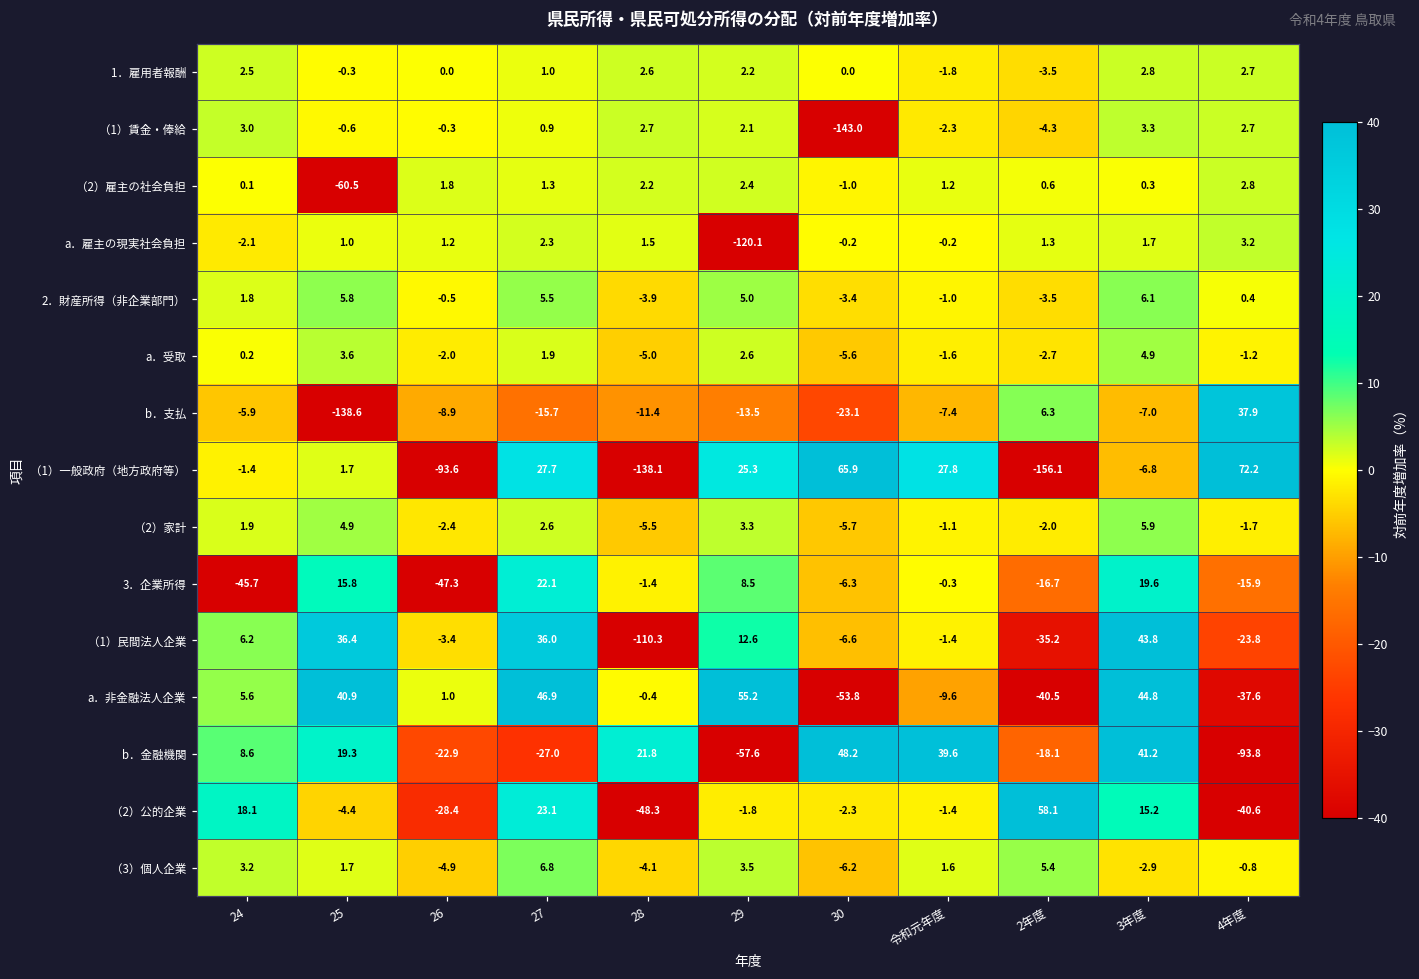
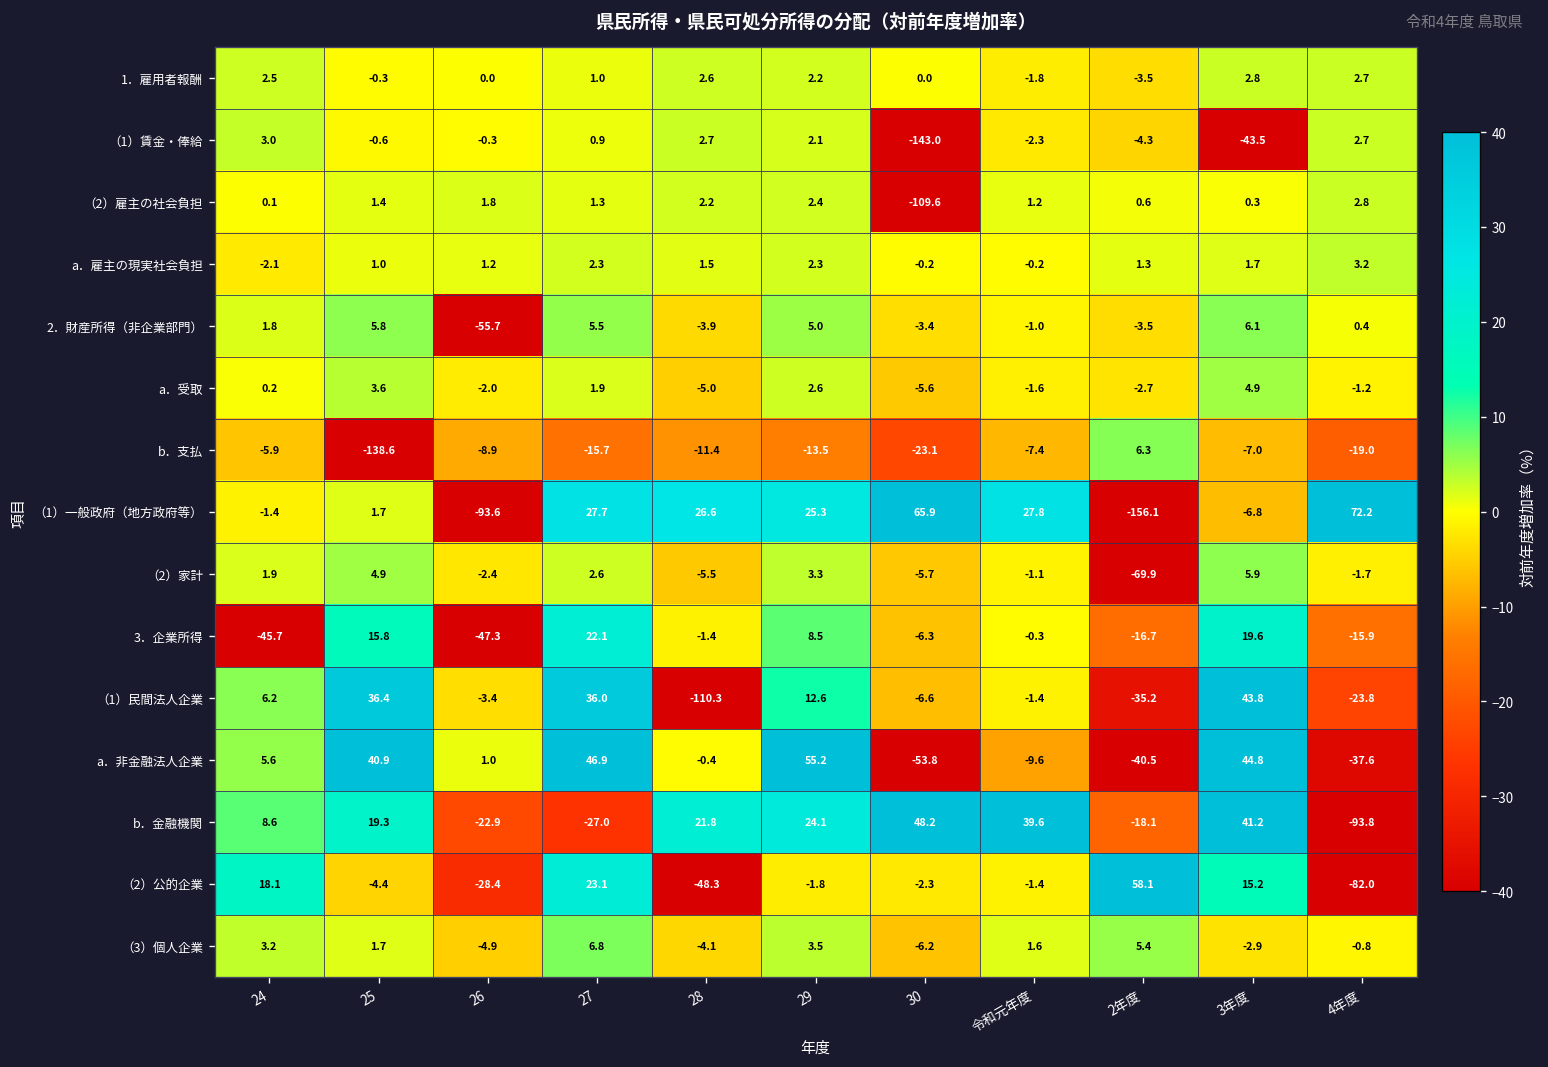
  {
    "1．雇用者報酬": {
      "24": 2.5,
      "25": -0.3,
      "26": 0.0,
      "27": 1.0,
      "28": 2.6,
      "29": 2.2,
      "30": 0.0,
      "令和元年度": -1.8,
      "2年度": -3.5,
      "3年度": 2.8,
      "4年度": 2.7
    },
    "（1）賃金・俸給": {
      "24": 3.0,
      "25": -0.6,
      "26": -0.3,
      "27": 0.9,
      "28": 2.7,
      "29": 2.1,
      "30": -143.0,
      "令和元年度": -2.3,
      "2年度": -4.3,
-     "3年度": 3.3,
+     "3年度": -43.5,
      "4年度": 2.7
    },
    "（2）雇主の社会負担": {
      "24": 0.1,
-     "25": -60.5,
+     "25": 1.4,
      "26": 1.8,
      "27": 1.3,
      "28": 2.2,
      "29": 2.4,
-     "30": -1.0,
+     "30": -109.6,
      "令和元年度": 1.2,
      "2年度": 0.6,
      "3年度": 0.3,
      "4年度": 2.8
    },
    "a．雇主の現実社会負担": {
      "24": -2.1,
      "25": 1.0,
      "26": 1.2,
      "27": 2.3,
      "28": 1.5,
-     "29": -120.1,
+     "29": 2.3,
      "30": -0.2,
      "令和元年度": -0.2,
      "2年度": 1.3,
      "3年度": 1.7,
      "4年度": 3.2
    },
    "2．財産所得（非企業部門）": {
      "24": 1.8,
      "25": 5.8,
-     "26": -0.5,
+     "26": -55.7,
      "27": 5.5,
      "28": -3.9,
      "29": 5.0,
      "30": -3.4,
      "令和元年度": -1.0,
      "2年度": -3.5,
      "3年度": 6.1,
      "4年度": 0.4
    },
    "a．受取": {
      "24": 0.2,
      "25": 3.6,
      "26": -2.0,
      "27": 1.9,
      "28": -5.0,
      "29": 2.6,
      "30": -5.6,
      "令和元年度": -1.6,
      "2年度": -2.7,
      "3年度": 4.9,
      "4年度": -1.2
    },
    "b．支払": {
      "24": -5.9,
      "25": -138.6,
      "26": -8.9,
      "27": -15.7,
      "28": -11.4,
      "29": -13.5,
      "30": -23.1,
      "令和元年度": -7.4,
      "2年度": 6.3,
      "3年度": -7.0,
-     "4年度": 37.9
+     "4年度": -19.0
    },
    "（1）一般政府（地方政府等）": {
      "24": -1.4,
      "25": 1.7,
      "26": -93.6,
      "27": 27.7,
-     "28": -138.1,
+     "28": 26.6,
      "29": 25.3,
      "30": 65.9,
      "令和元年度": 27.8,
      "2年度": -156.1,
      "3年度": -6.8,
      "4年度": 72.2
    },
    "（2）家計": {
      "24": 1.9,
      "25": 4.9,
      "26": -2.4,
      "27": 2.6,
      "28": -5.5,
      "29": 3.3,
      "30": -5.7,
      "令和元年度": -1.1,
-     "2年度": -2.0,
+     "2年度": -69.9,
      "3年度": 5.9,
      "4年度": -1.7
    },
    "3．企業所得": {
      "24": -45.7,
      "25": 15.8,
      "26": -47.3,
      "27": 22.1,
      "28": -1.4,
      "29": 8.5,
      "30": -6.3,
      "令和元年度": -0.3,
      "2年度": -16.7,
      "3年度": 19.6,
      "4年度": -15.9
    },
    "（1）民間法人企業": {
      "24": 6.2,
      "25": 36.4,
      "26": -3.4,
      "27": 36.0,
      "28": -110.3,
      "29": 12.6,
      "30": -6.6,
      "令和元年度": -1.4,
      "2年度": -35.2,
      "3年度": 43.8,
      "4年度": -23.8
    },
    "a．非金融法人企業": {
      "24": 5.6,
      "25": 40.9,
      "26": 1.0,
      "27": 46.9,
      "28": -0.4,
      "29": 55.2,
      "30": -53.8,
      "令和元年度": -9.6,
      "2年度": -40.5,
      "3年度": 44.8,
      "4年度": -37.6
    },
    "b．金融機関": {
      "24": 8.6,
      "25": 19.3,
      "26": -22.9,
      "27": -27.0,
      "28": 21.8,
-     "29": -57.6,
+     "29": 24.1,
      "30": 48.2,
      "令和元年度": 39.6,
      "2年度": -18.1,
      "3年度": 41.2,
      "4年度": -93.8
    },
    "（2）公的企業": {
      "24": 18.1,
      "25": -4.4,
      "26": -28.4,
      "27": 23.1,
      "28": -48.3,
      "29": -1.8,
      "30": -2.3,
      "令和元年度": -1.4,
      "2年度": 58.1,
      "3年度": 15.2,
-     "4年度": -40.6
+     "4年度": -82.0
    },
    "（3）個人企業": {
      "24": 3.2,
      "25": 1.7,
      "26": -4.9,
      "27": 6.8,
      "28": -4.1,
      "29": 3.5,
      "30": -6.2,
      "令和元年度": 1.6,
      "2年度": 5.4,
      "3年度": -2.9,
      "4年度": -0.8
    }
  }
